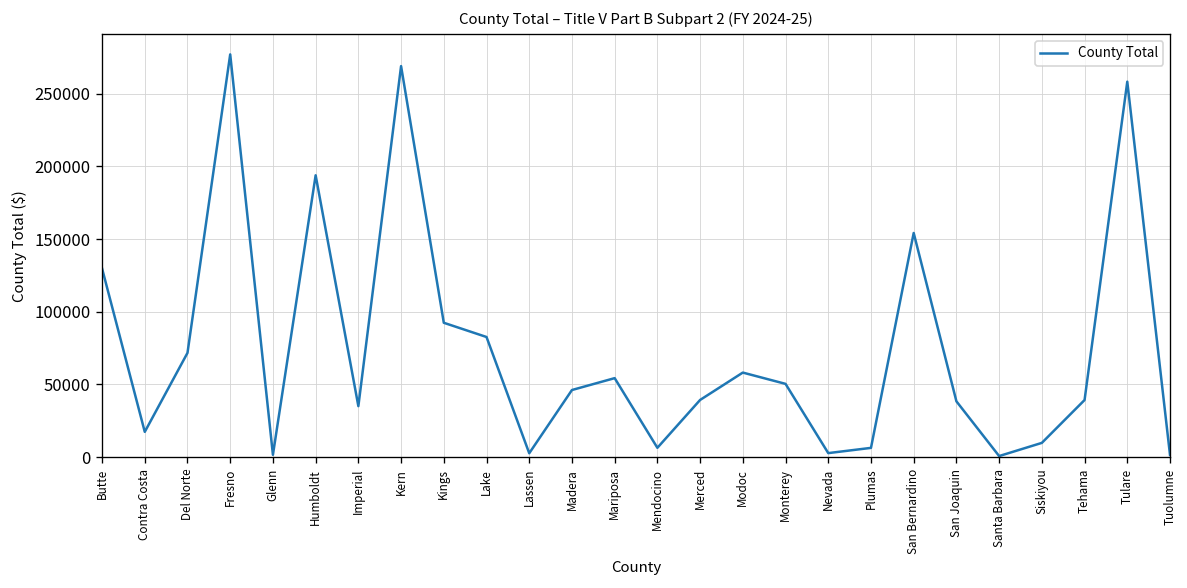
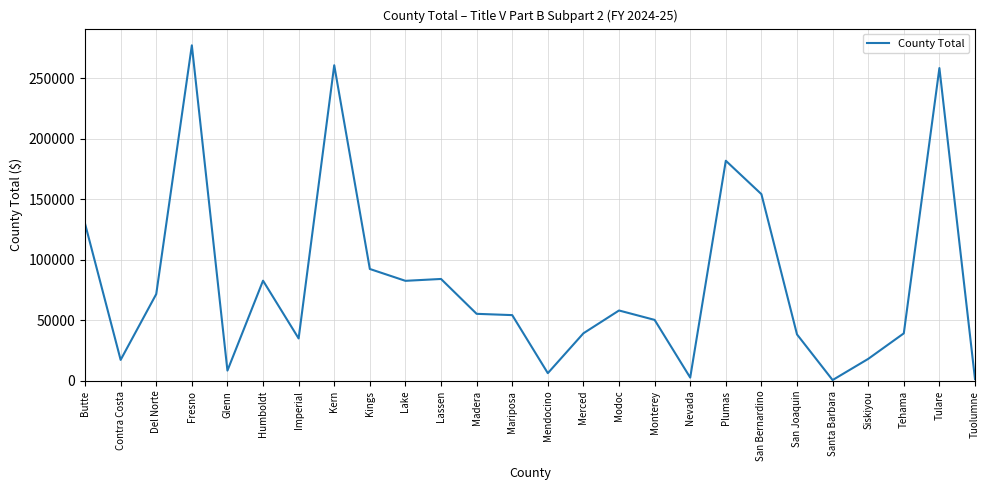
  {
    "Butte": 130000,
    "Contra Costa": 17000,
    "Del Norte": 72000,
    "Fresno": 277000,
-   "Glenn": 2000,
-   "Humboldt": 194000,
+   "Glenn": 9000,
+   "Humboldt": 83000,
    "Imperial": 35000,
-   "Kern": 269000,
+   "Kern": 261000,
    "Kings": 92000,
    "Lake": 83000,
-   "Lassen": 3000,
-   "Madera": 46000,
+   "Lassen": 84000,
+   "Madera": 55000,
    "Mariposa": 54000,
    "Mendocino": 6000,
    "Merced": 39000,
    "Modoc": 58000,
    "Monterey": 50000,
    "Nevada": 3000,
-   "Plumas": 6000,
+   "Plumas": 182000,
    "San Bernardino": 154000,
    "San Joaquin": 38000,
    "Santa Barbara": 1000,
-   "Siskiyou": 10000,
+   "Siskiyou": 18000,
    "Tehama": 39000,
    "Tulare": 258000,
    "Tuolumne": 2000
  }
